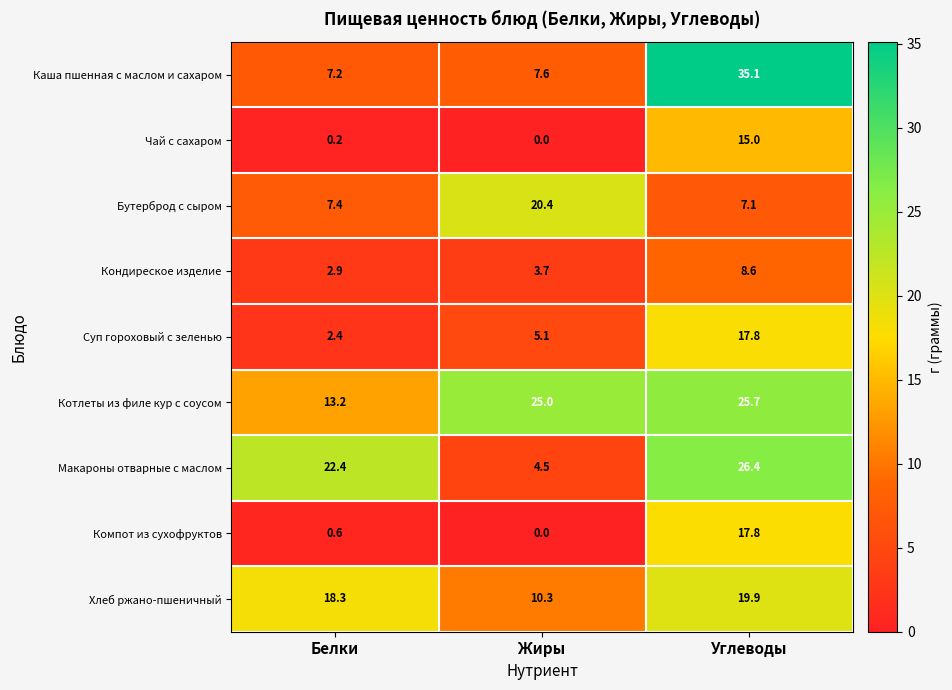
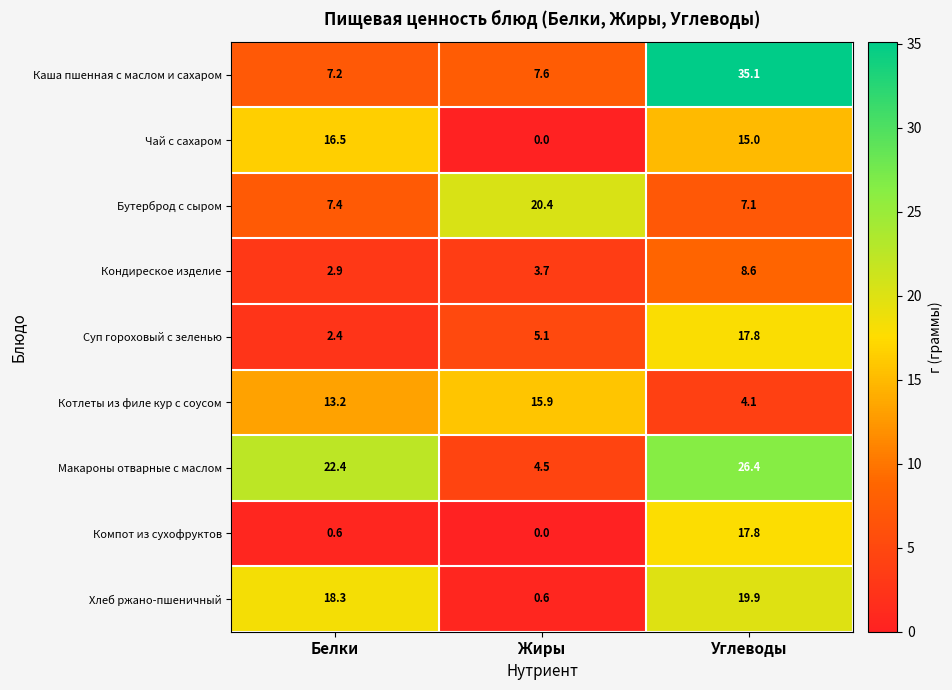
  {
    "Каша пшенная с маслом и сахаром": {
      "Белки": 7.2,
      "Жиры": 7.6,
      "Углеводы": 35.1
    },
    "Чай с сахаром": {
-     "Белки": 0.2,
+     "Белки": 16.5,
      "Жиры": 0.0,
      "Углеводы": 15.0
    },
    "Бутерброд с сыром": {
      "Белки": 7.4,
      "Жиры": 20.4,
      "Углеводы": 7.1
    },
    "Кондиреское изделие": {
      "Белки": 2.9,
      "Жиры": 3.7,
      "Углеводы": 8.6
    },
    "Суп гороховый с зеленью": {
      "Белки": 2.4,
      "Жиры": 5.1,
      "Углеводы": 17.8
    },
    "Котлеты из филе кур с соусом": {
      "Белки": 13.2,
-     "Жиры": 25.0,
-     "Углеводы": 25.7
+     "Жиры": 15.9,
+     "Углеводы": 4.1
    },
    "Макароны отварные с маслом": {
      "Белки": 22.4,
      "Жиры": 4.5,
      "Углеводы": 26.4
    },
    "Компот из сухофруктов": {
      "Белки": 0.6,
      "Жиры": 0.0,
      "Углеводы": 17.8
    },
    "Хлеб ржано-пшеничный": {
      "Белки": 18.3,
-     "Жиры": 10.3,
+     "Жиры": 0.6,
      "Углеводы": 19.9
    }
  }
